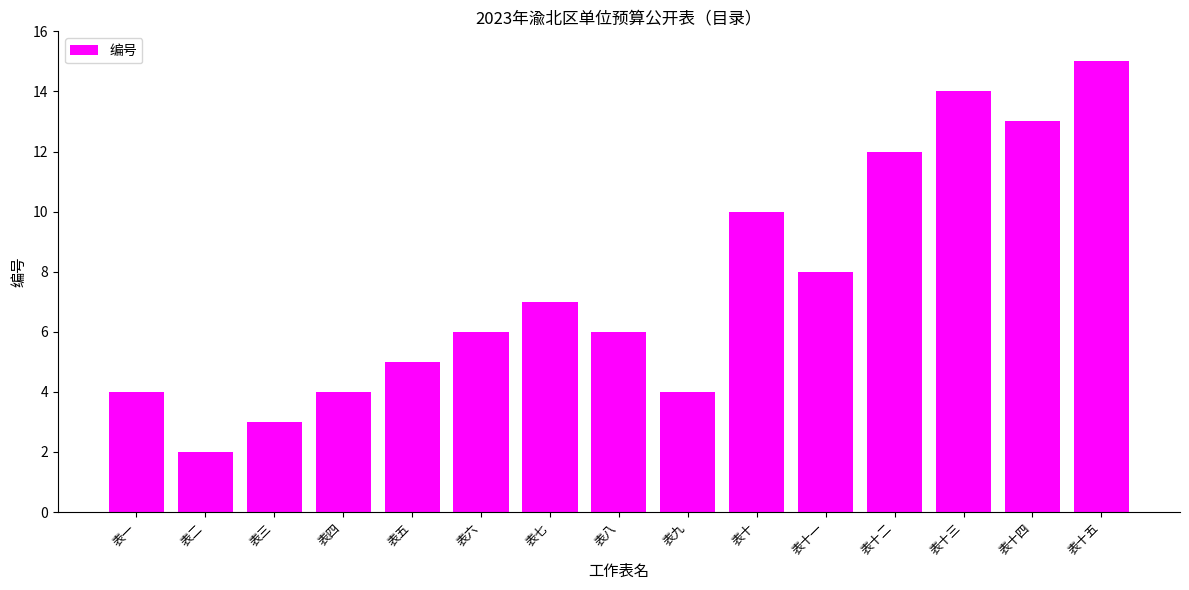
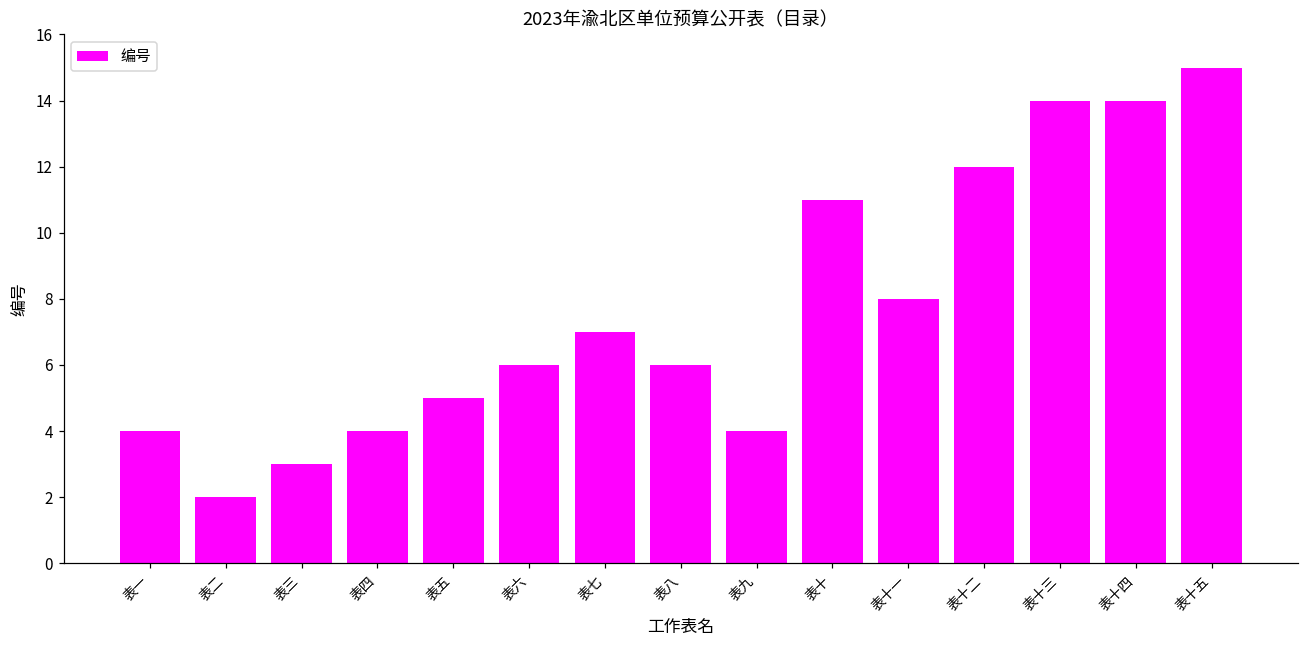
  {
    "表一": 4,
    "表二": 2,
    "表三": 3,
    "表四": 4,
    "表五": 5,
    "表六": 6,
    "表七": 7,
    "表八": 6,
    "表九": 4,
-   "表十": 10,
+   "表十": 11,
    "表十一": 8,
    "表十二": 12,
    "表十三": 14,
-   "表十四": 13,
+   "表十四": 14,
    "表十五": 15
  }
